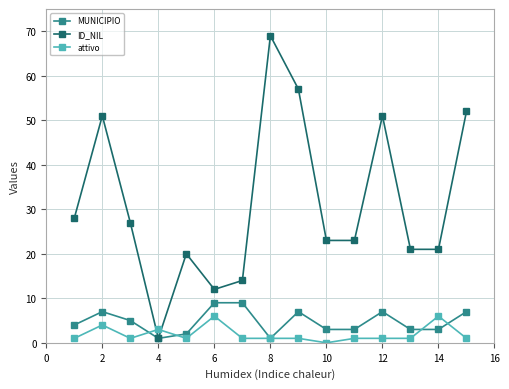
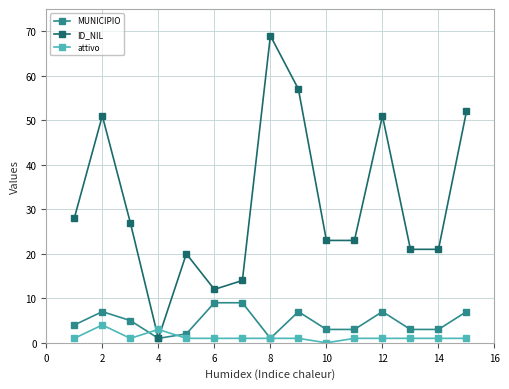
  {
    "attivo": {
      "2": 4,
      "4": 3,
-     "6": 6,
+     "6": 1,
      "10": 0,
      "12": 1,
-     "14": 6
+     "14": 1
    }
  }
